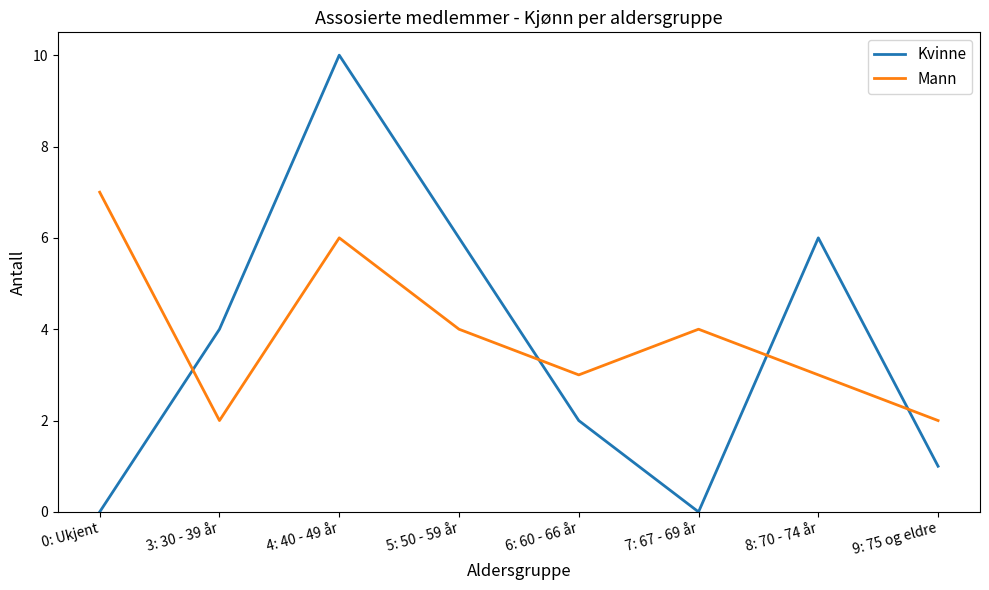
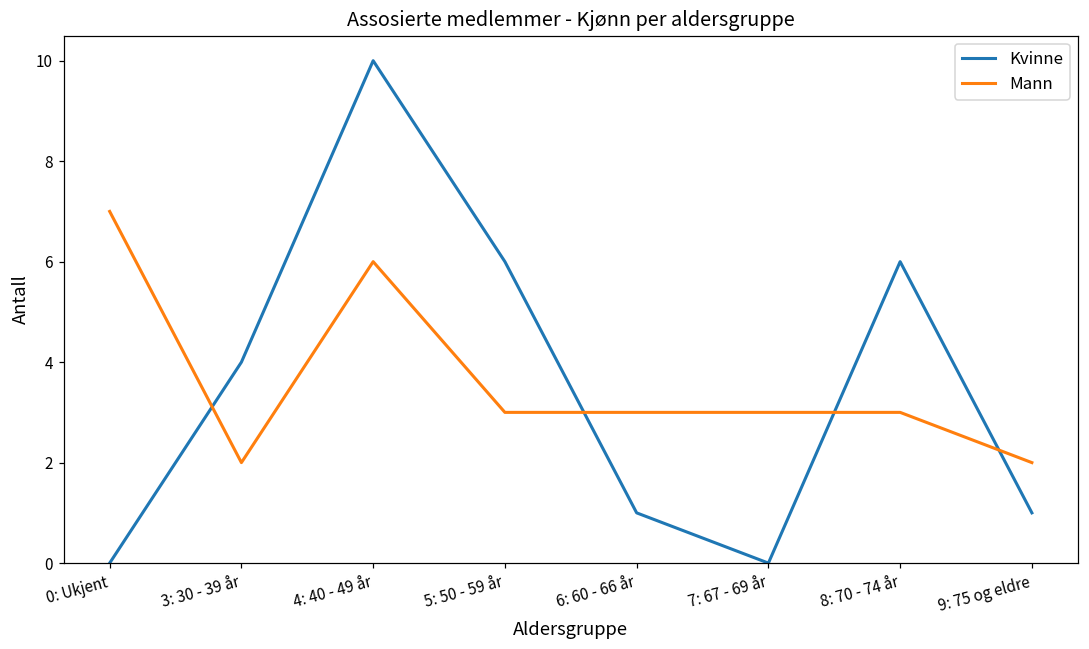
  {
    "Kvinne": {
      "0: Ukjent": 0,
      "3: 30 - 39 år": 4,
      "4: 40 - 49 år": 10,
      "5: 50 - 59 år": 6,
-     "6: 60 - 66 år": 2,
+     "6: 60 - 66 år": 1,
      "7: 67 - 69 år": 0,
      "8: 70 - 74 år": 6,
      "9: 75 og eldre": 1
    },
    "Mann": {
      "0: Ukjent": 7,
      "3: 30 - 39 år": 2,
      "4: 40 - 49 år": 6,
-     "5: 50 - 59 år": 4,
+     "5: 50 - 59 år": 3,
      "6: 60 - 66 år": 3,
-     "7: 67 - 69 år": 4,
+     "7: 67 - 69 år": 3,
      "8: 70 - 74 år": 3,
      "9: 75 og eldre": 2
    }
  }
